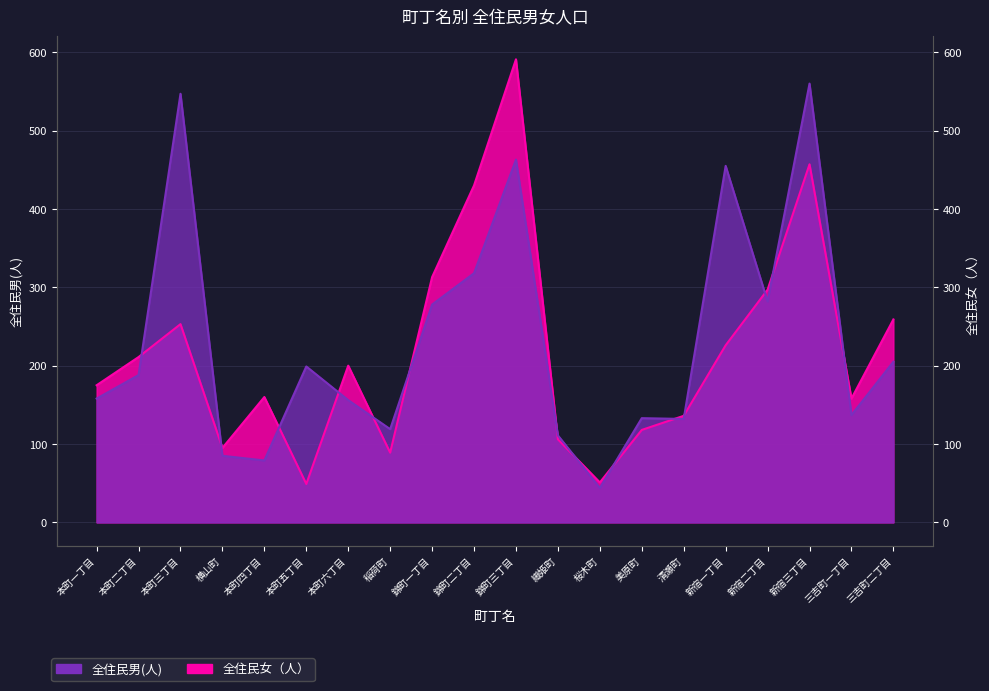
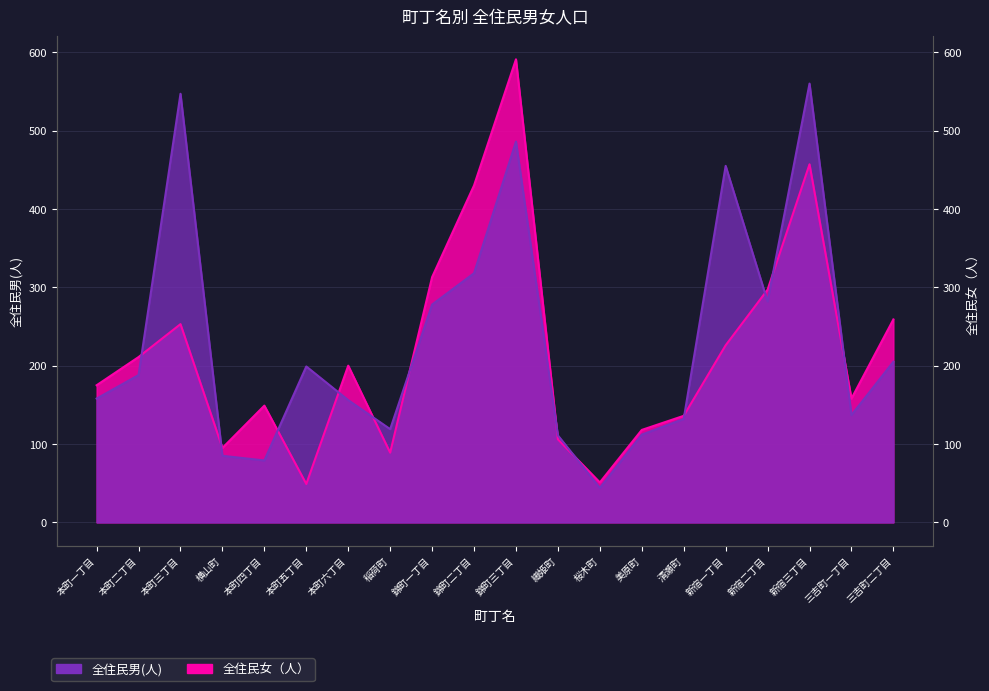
  {
    "全住民女（人）": {
      "本町一丁目": 180,
      "本町二丁目": 210,
      "本町三丁目": 250,
      "横山町": 100,
-     "本町四丁目": 160,
+     "本町四丁目": 150,
      "本町五丁目": 50,
      "本町六丁目": 200,
      "稲荷町": 90,
      "錦町一丁目": 310,
      "錦町二丁目": 430,
      "錦町三丁目": 590,
      "織姫町": 110,
      "桜木町": 50,
      "美原町": 120,
      "清瀬町": 140,
      "新宿一丁目": 230,
      "新宿二丁目": 300,
      "新宿三丁目": 460,
      "三吉町一丁目": 160,
      "三吉町二丁目": 260
    },
    "全住民男(人)": {
      "本町一丁目": 160,
      "本町二丁目": 190,
      "本町三丁目": 550,
      "横山町": 90,
      "本町四丁目": 80,
      "本町五丁目": 200,
      "本町六丁目": 160,
      "稲荷町": 120,
      "錦町一丁目": 280,
      "錦町二丁目": 320,
-     "錦町三丁目": 460,
+     "錦町三丁目": 490,
      "織姫町": 110,
      "桜木町": 40,
-     "美原町": 130,
+     "美原町": 110,
      "清瀬町": 130,
      "新宿一丁目": 460,
      "新宿二丁目": 280,
      "新宿三丁目": 560,
      "三吉町一丁目": 140,
      "三吉町二丁目": 210
    }
  }
